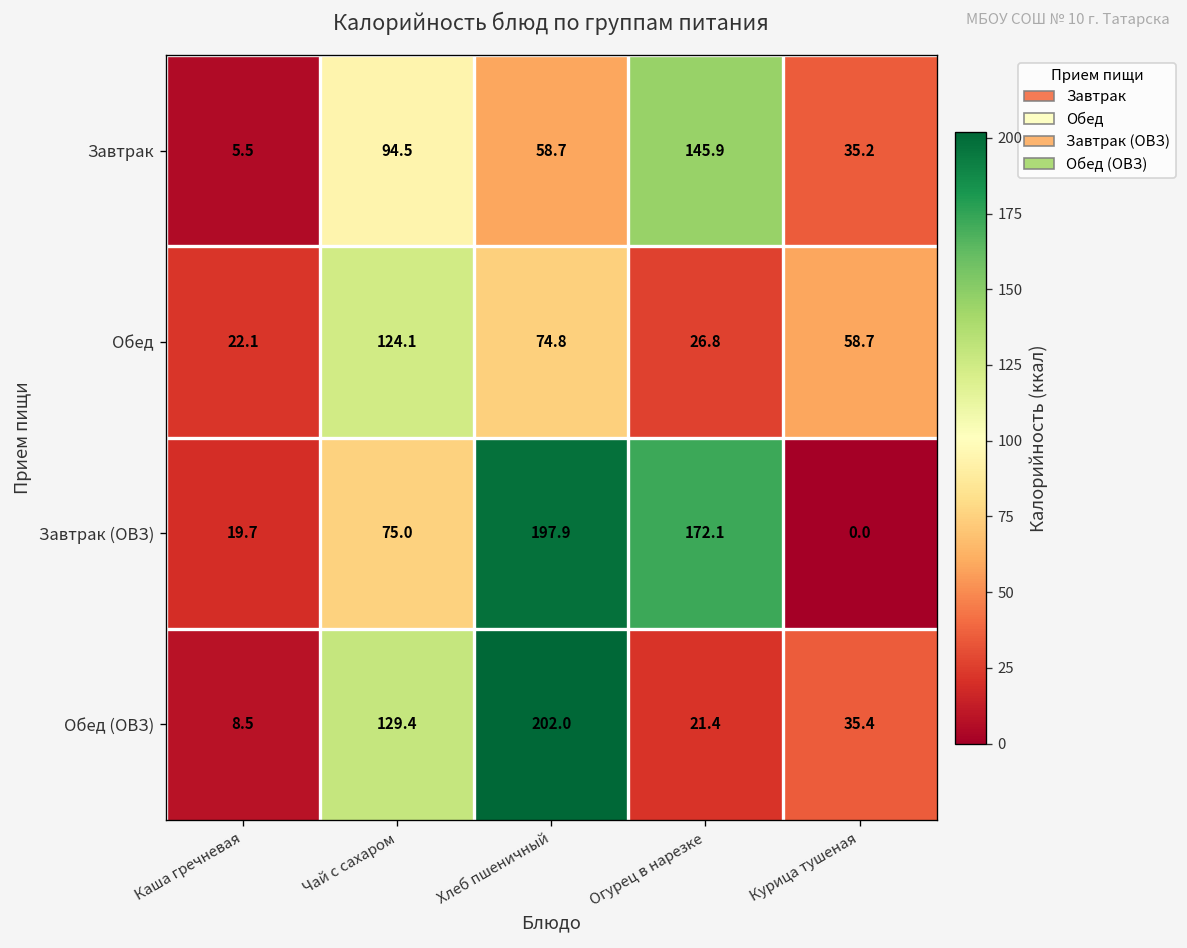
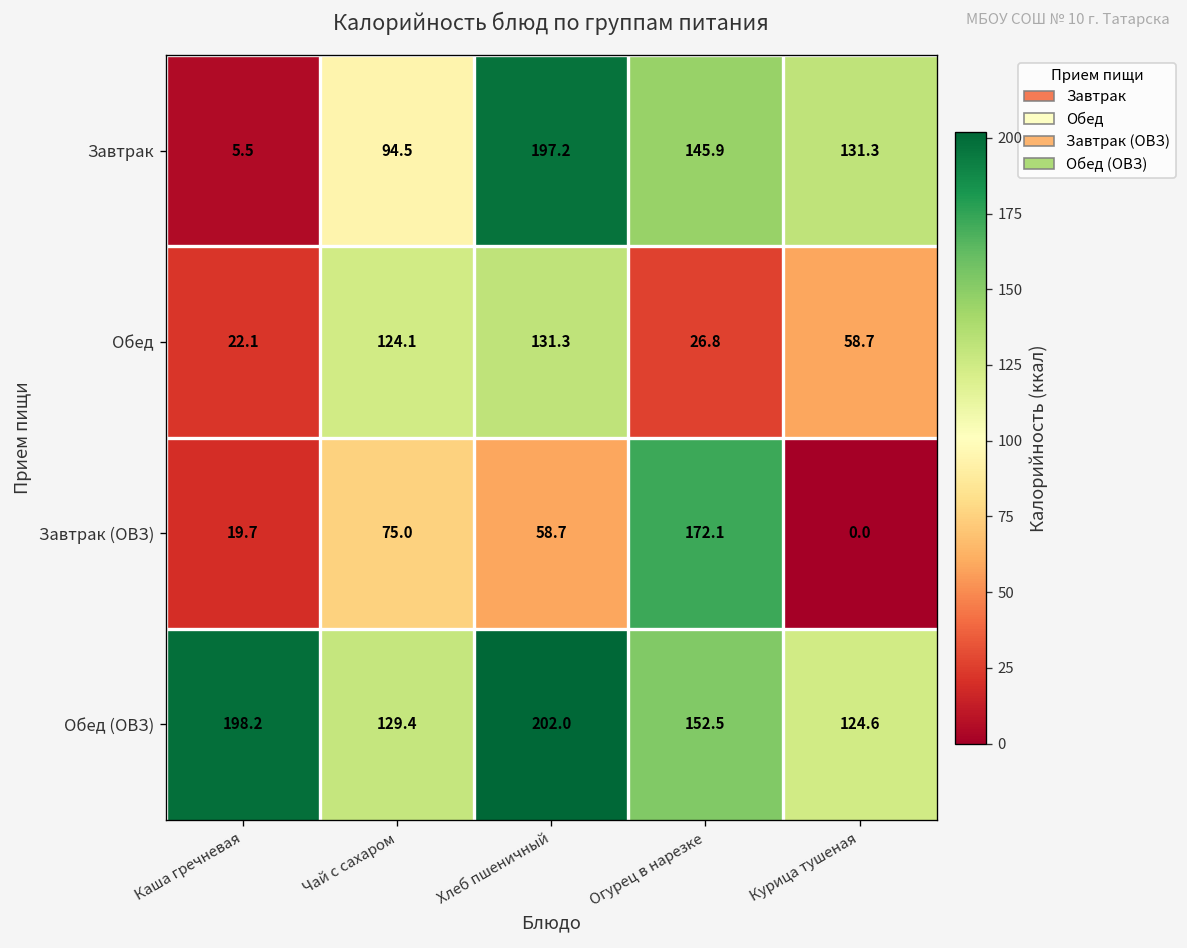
  {
    "Завтрак": {
      "Каша гречневая": 5.5,
      "Чай с сахаром": 94.5,
-     "Хлеб пшеничный": 58.7,
+     "Хлеб пшеничный": 197.2,
      "Огурец в нарезке": 145.9,
-     "Курица тушеная": 35.2
+     "Курица тушеная": 131.3
    },
    "Обед": {
      "Каша гречневая": 22.1,
      "Чай с сахаром": 124.1,
-     "Хлеб пшеничный": 74.8,
+     "Хлеб пшеничный": 131.3,
      "Огурец в нарезке": 26.8,
      "Курица тушеная": 58.7
    },
    "Завтрак (ОВЗ)": {
      "Каша гречневая": 19.7,
      "Чай с сахаром": 75.0,
-     "Хлеб пшеничный": 197.9,
+     "Хлеб пшеничный": 58.7,
      "Огурец в нарезке": 172.1,
      "Курица тушеная": 0.0
    },
    "Обед (ОВЗ)": {
-     "Каша гречневая": 8.5,
+     "Каша гречневая": 198.2,
      "Чай с сахаром": 129.4,
      "Хлеб пшеничный": 202.0,
-     "Огурец в нарезке": 21.4,
-     "Курица тушеная": 35.4
+     "Огурец в нарезке": 152.5,
+     "Курица тушеная": 124.6
    }
  }
